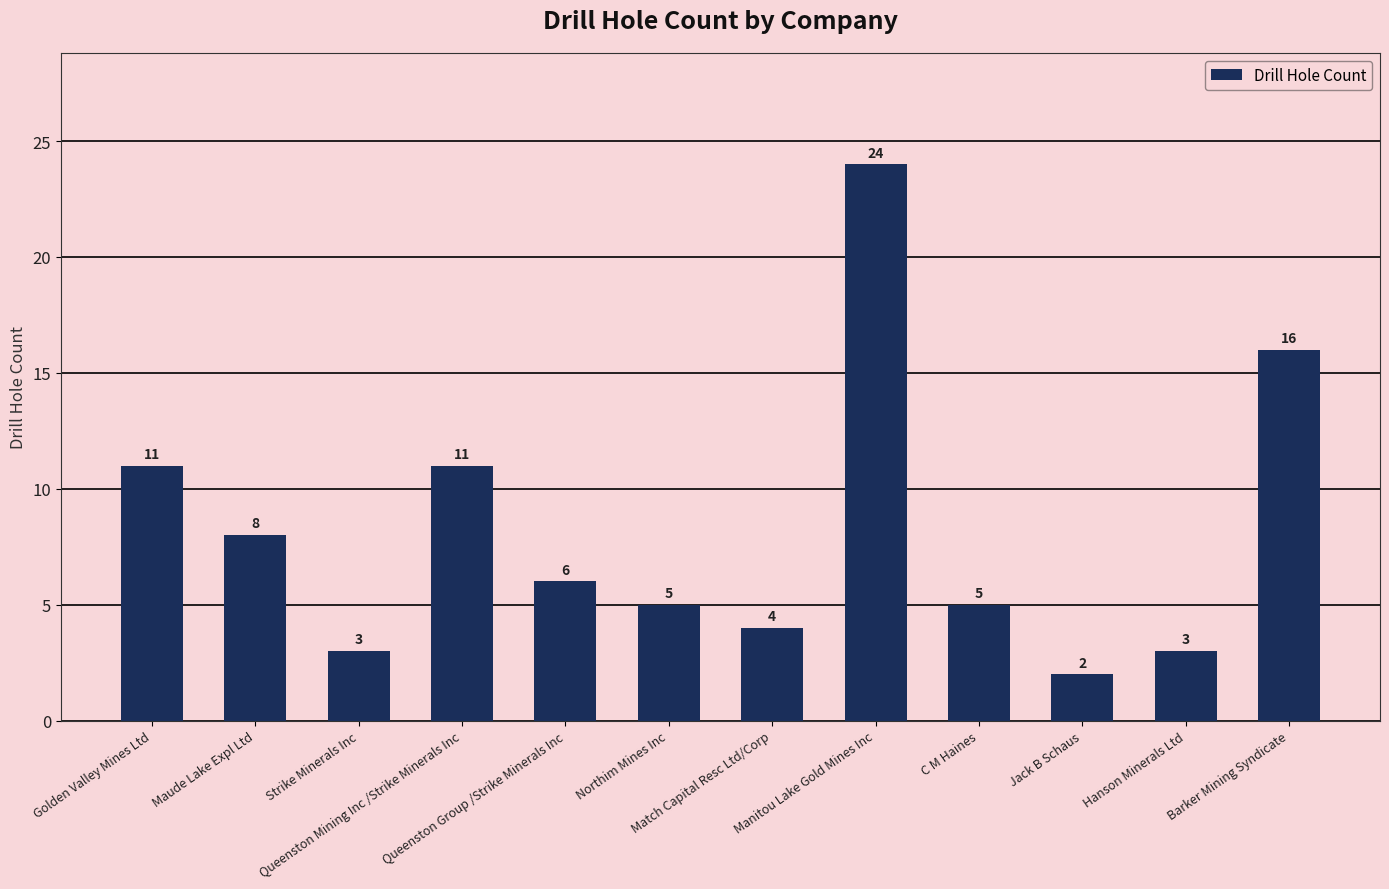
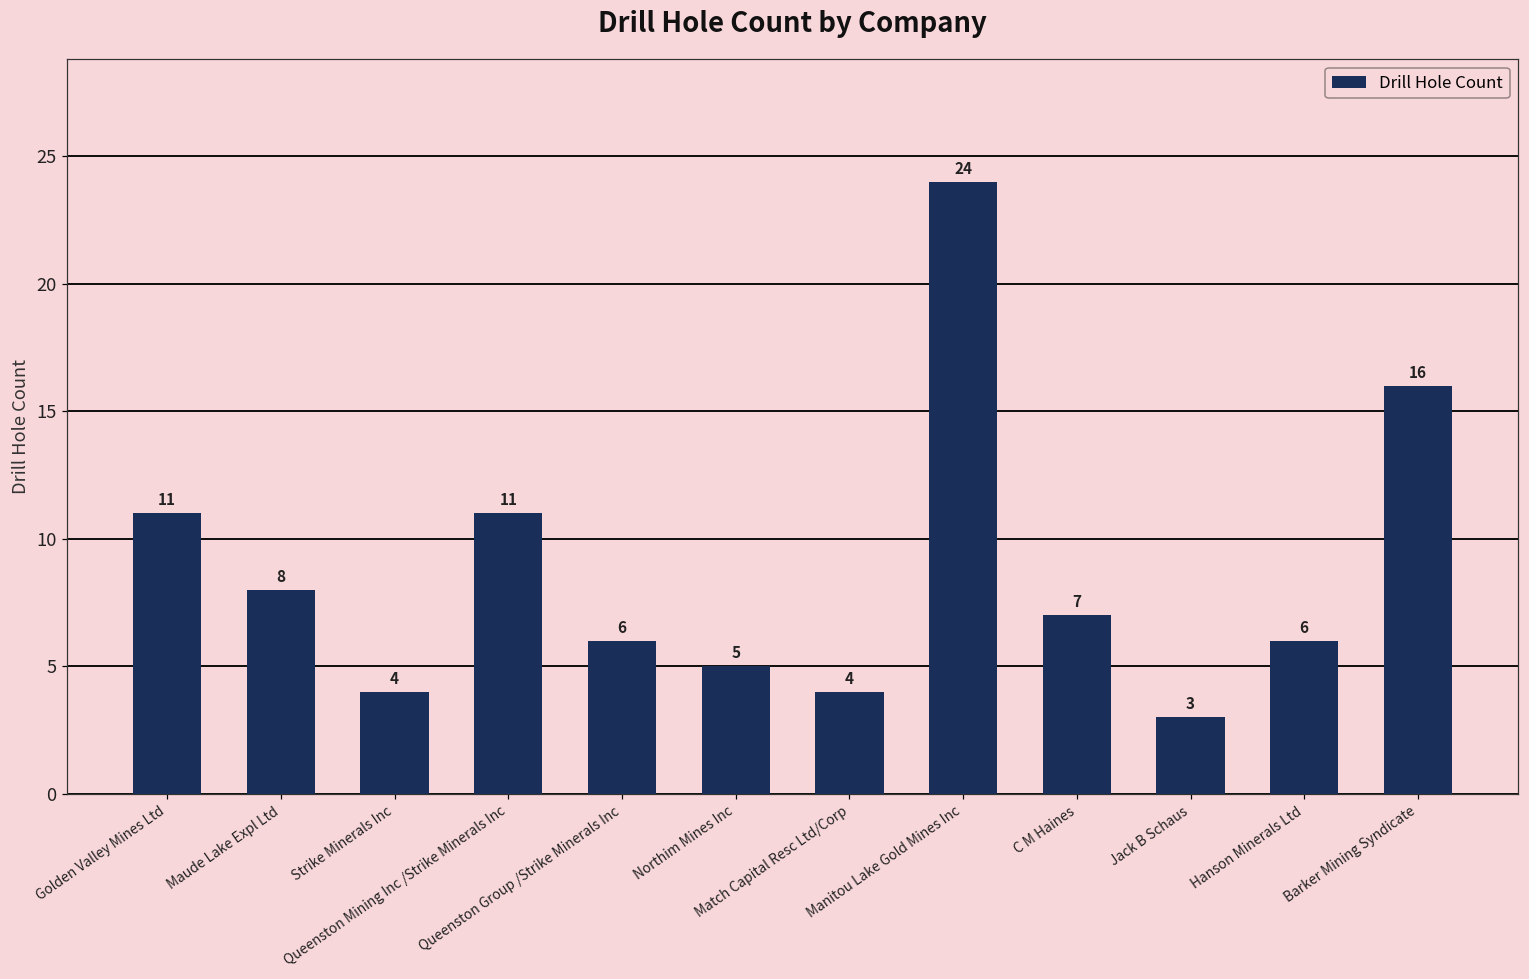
  {
    "Golden Valley Mines Ltd": 11,
    "Maude Lake Expl Ltd": 8,
-   "Strike Minerals Inc": 3,
+   "Strike Minerals Inc": 4,
    "Queenston Mining Inc /Strike Minerals Inc": 11,
    "Queenston Group /Strike Minerals Inc": 6,
    "Northim Mines Inc": 5,
    "Match Capital Resc Ltd/Corp": 4,
    "Manitou Lake Gold Mines Inc": 24,
-   "C M Haines": 5,
-   "Jack B Schaus": 2,
-   "Hanson Minerals Ltd": 3,
+   "C M Haines": 7,
+   "Jack B Schaus": 3,
+   "Hanson Minerals Ltd": 6,
    "Barker Mining Syndicate": 16
  }
